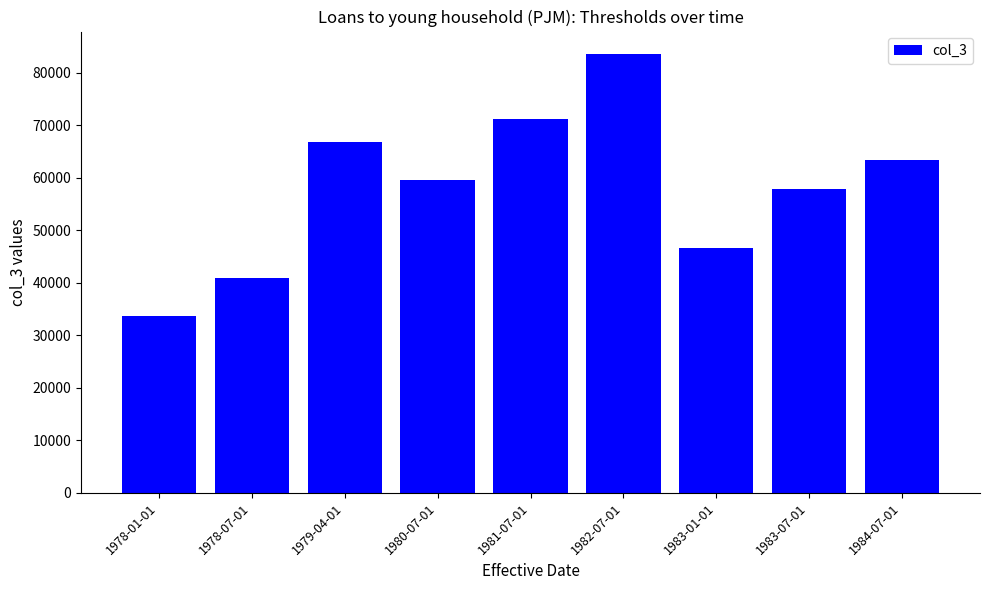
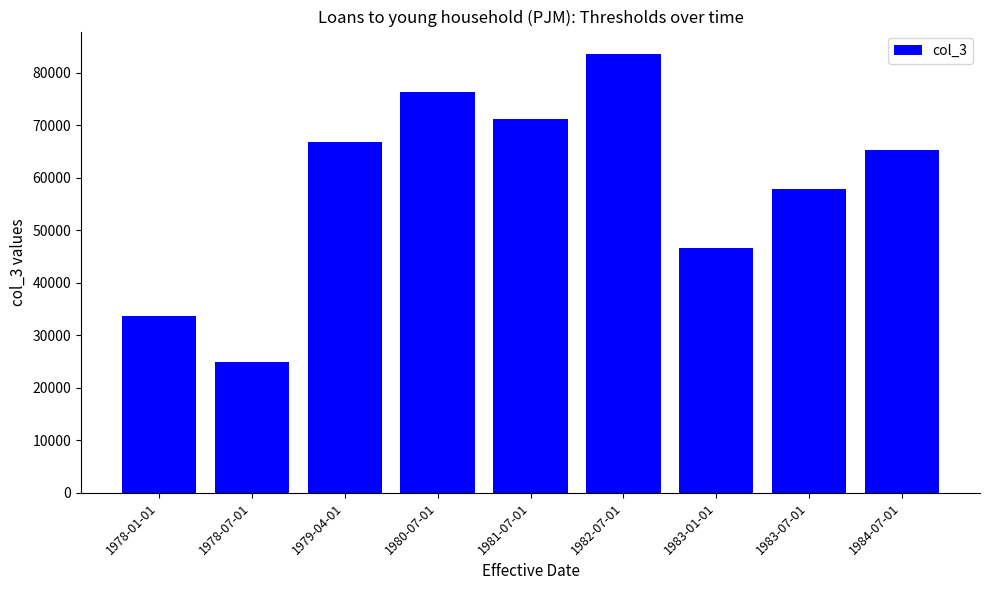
  {
    "1978-01-01": 34000,
-   "1978-07-01": 41000,
+   "1978-07-01": 25000,
    "1979-04-01": 67000,
-   "1980-07-01": 60000,
+   "1980-07-01": 76000,
    "1981-07-01": 71000,
    "1982-07-01": 84000,
    "1983-01-01": 47000,
    "1983-07-01": 58000,
-   "1984-07-01": 63000
+   "1984-07-01": 65000
  }
